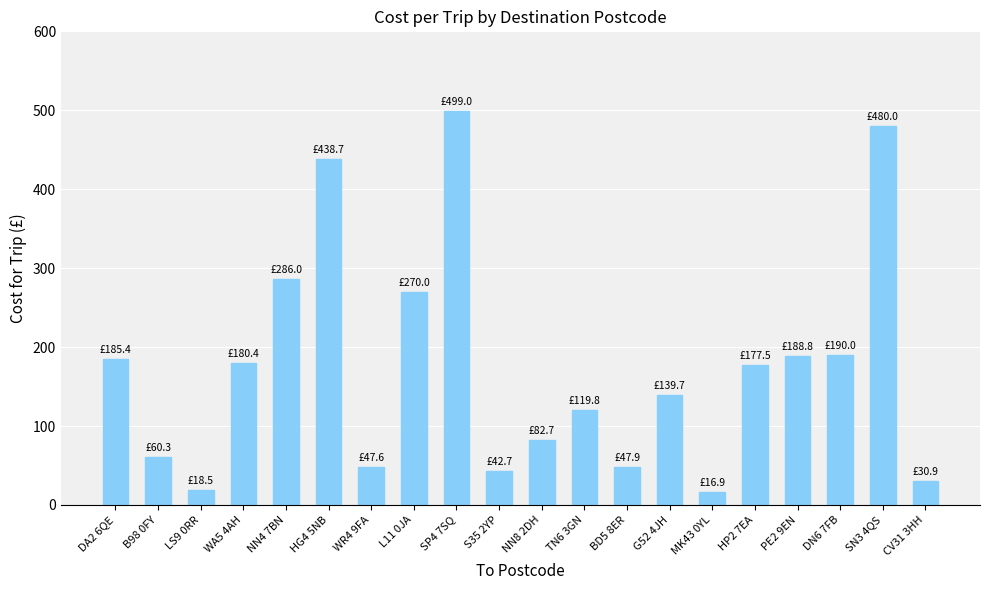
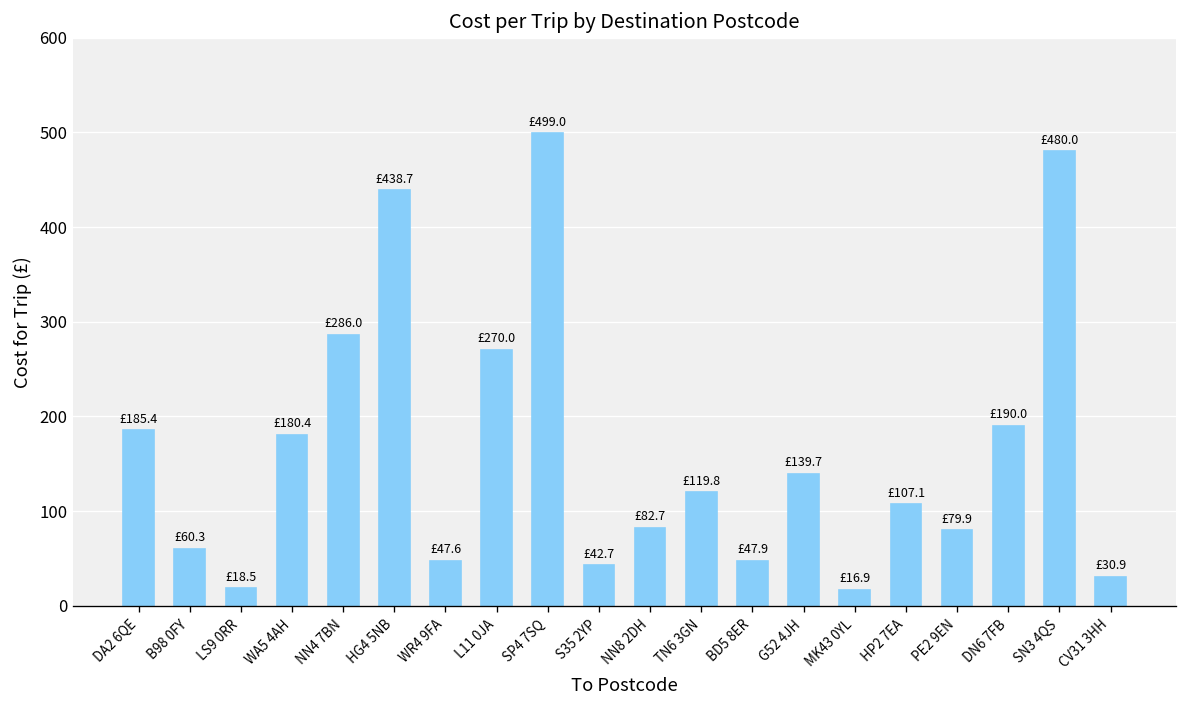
  {
    "DA2 6QE": "£185.4",
    "B98 0FY": "£60.3",
    "LS9 0RR": "£18.5",
    "WA5 4AH": "£180.4",
    "NN4 7BN": "£286.0",
    "HG4 5NB": "£438.7",
    "WR4 9FA": "£47.6",
    "L11 0JA": "£270.0",
    "SP4 7SQ": "£499.0",
    "S35 2YP": "£42.7",
    "NN8 2DH": "£82.7",
    "TN6 3GN": "£119.8",
    "BD5 8ER": "£47.9",
    "G52 4JH": "£139.7",
    "MK43 0YL": "£16.9",
-   "HP2 7EA": "£177.5",
-   "PE2 9EN": "£188.8",
+   "HP2 7EA": "£107.1",
+   "PE2 9EN": "£79.9",
    "DN6 7FB": "£190.0",
    "SN3 4QS": "£480.0",
    "CV31 3HH": "£30.9"
  }
